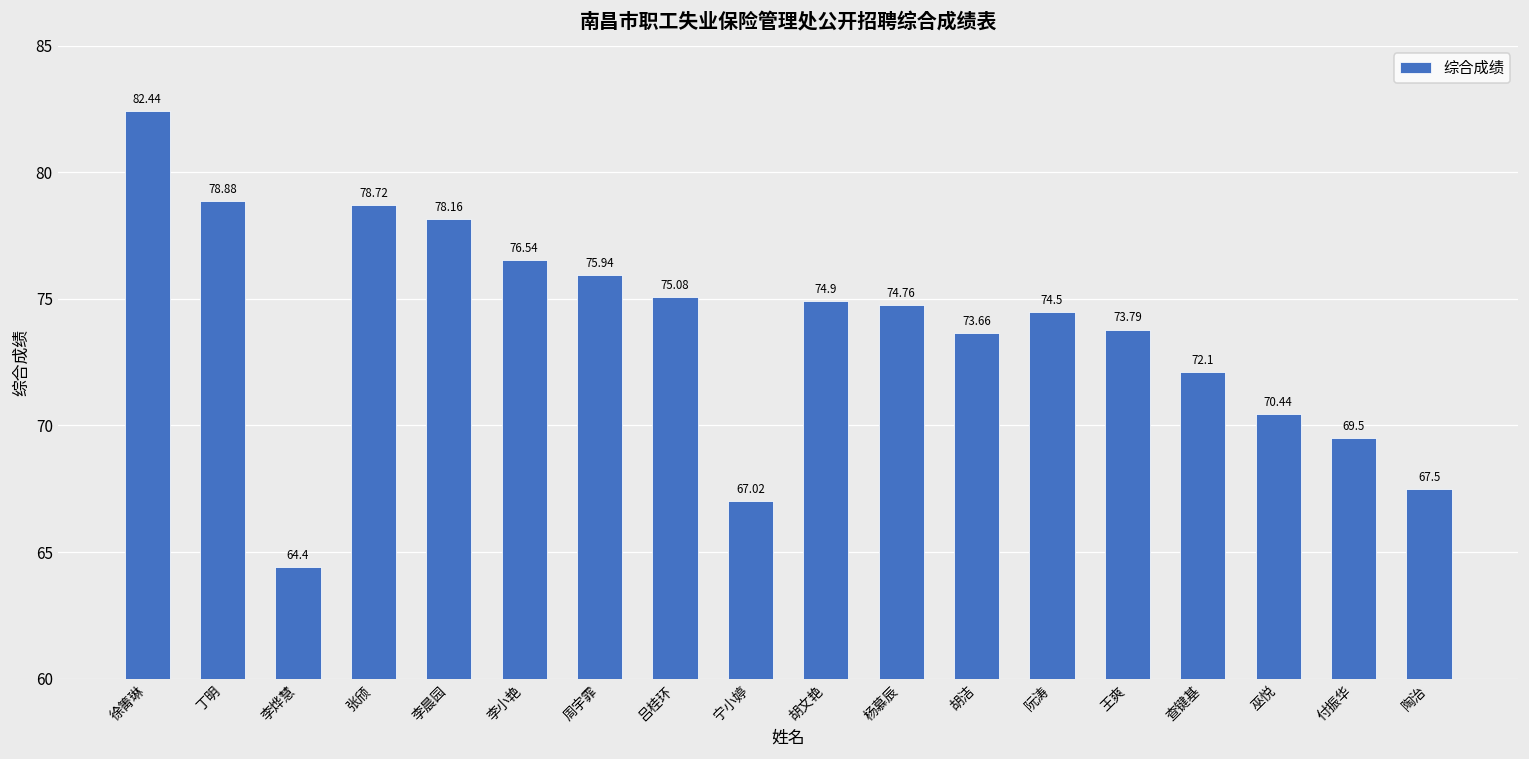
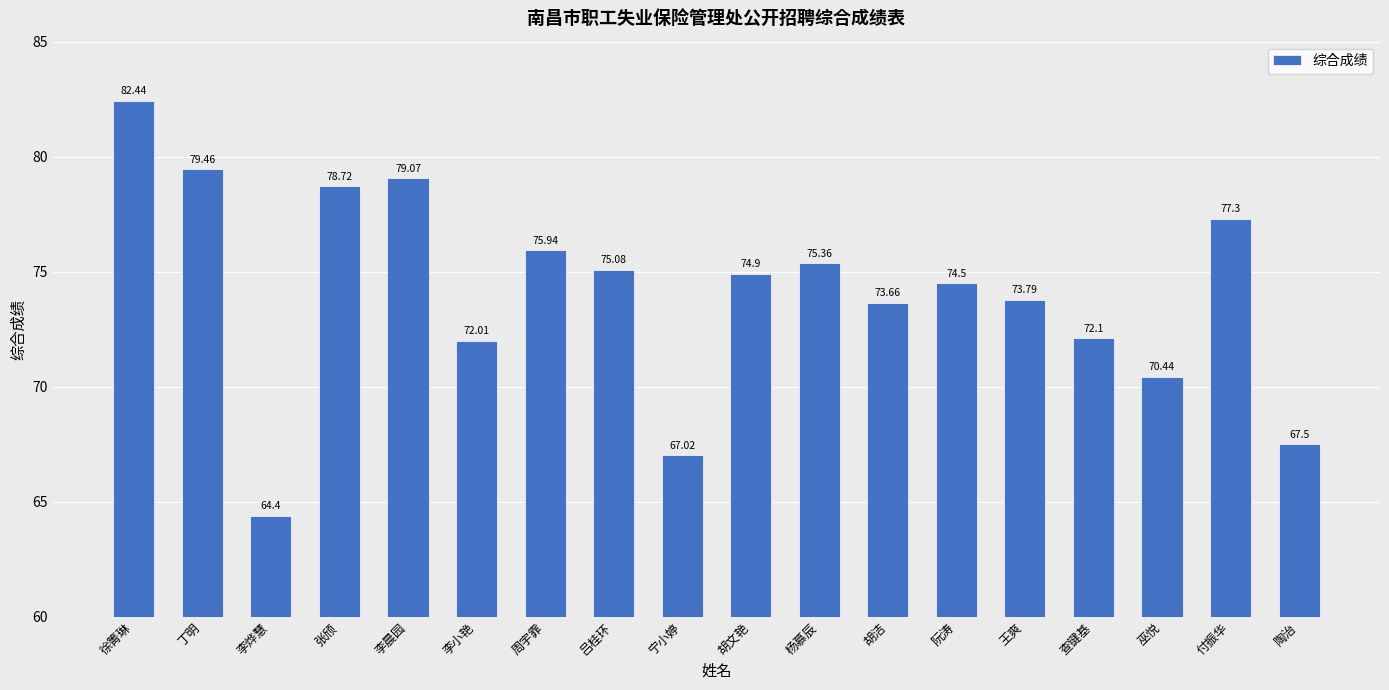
  {
    "徐箐琳": 82.44,
-   "丁明": 78.88,
+   "丁明": 79.46,
    "李烨慧": 64.4,
    "张颀": 78.72,
-   "李晨园": 78.16,
-   "李小艳": 76.54,
+   "李晨园": 79.07,
+   "李小艳": 72.01,
    "周宇霏": 75.94,
    "吕桂环": 75.08,
    "宁小婷": 67.02,
    "胡文艳": 74.9,
-   "杨慕辰": 74.76,
+   "杨慕辰": 75.36,
    "胡洁": 73.66,
    "阮涛": 74.5,
    "王爽": 73.79,
    "查键基": 72.1,
    "巫悦": 70.44,
-   "付振华": 69.5,
+   "付振华": 77.3,
    "陶治": 67.5
  }
